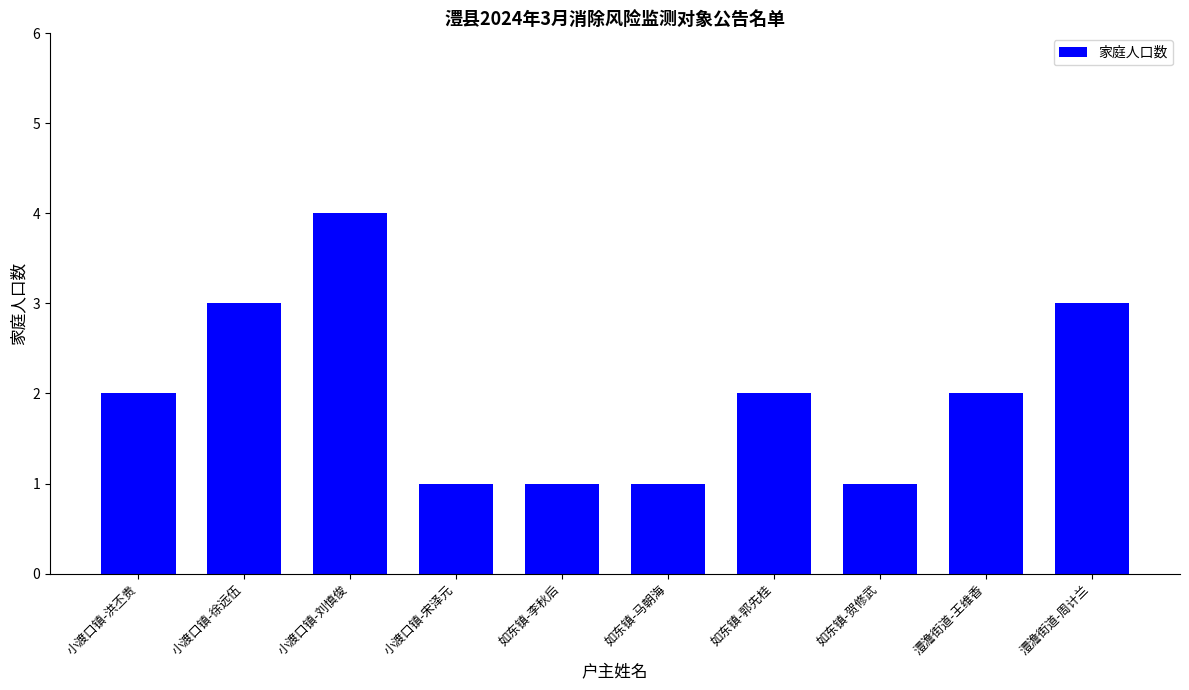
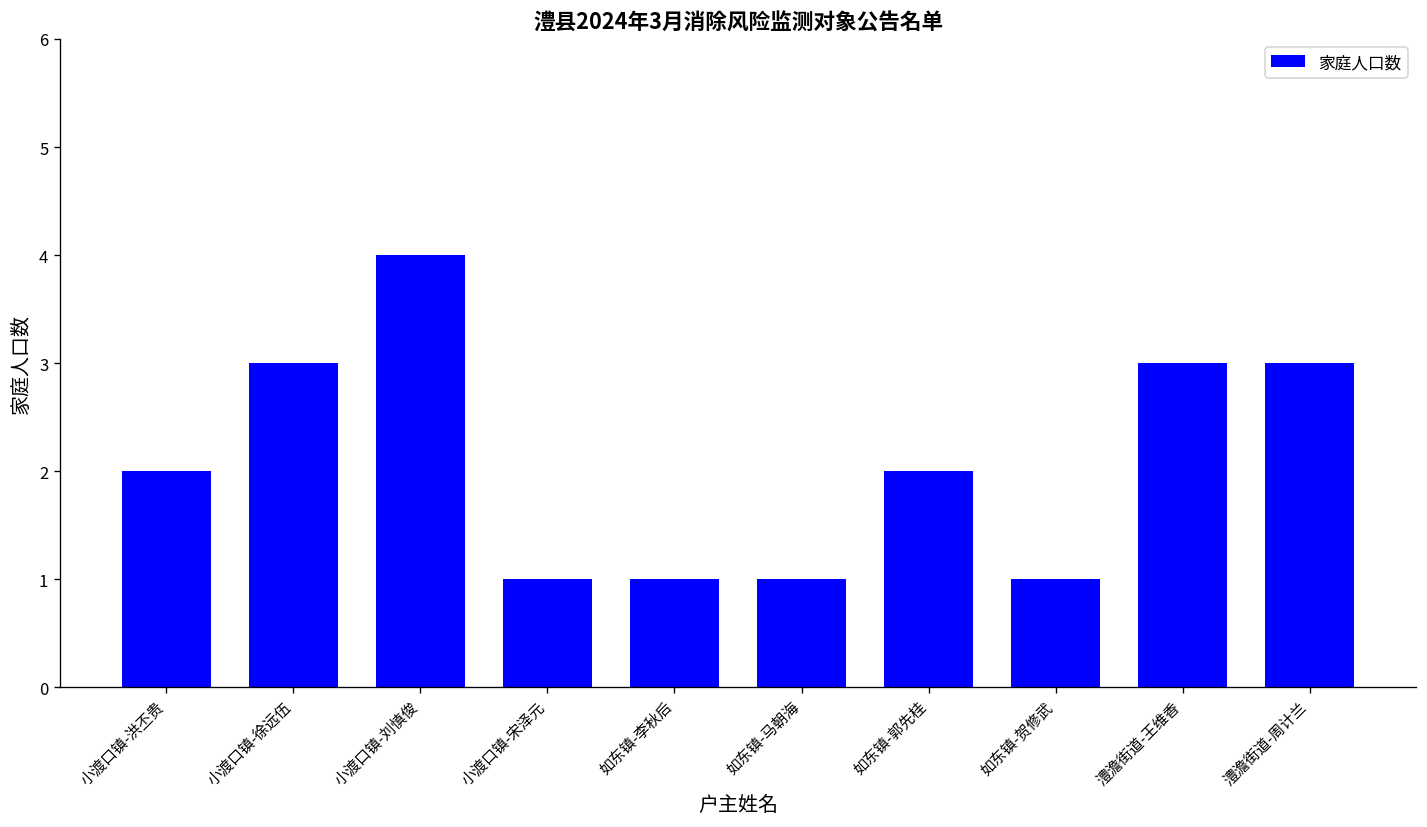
  {
    "小渡口镇-洪丕贵": 2,
    "小渡口镇-徐远伍": 3,
    "小渡口镇-刘慎俊": 4,
    "小渡口镇-宋泽元": 1,
    "如东镇-李秋后": 1,
    "如东镇-马朝海": 1,
    "如东镇-郭先桂": 2,
    "如东镇-贺修武": 1,
-   "澧澹街道-王维香": 2,
+   "澧澹街道-王维香": 3,
    "澧澹街道-周计兰": 3
  }
